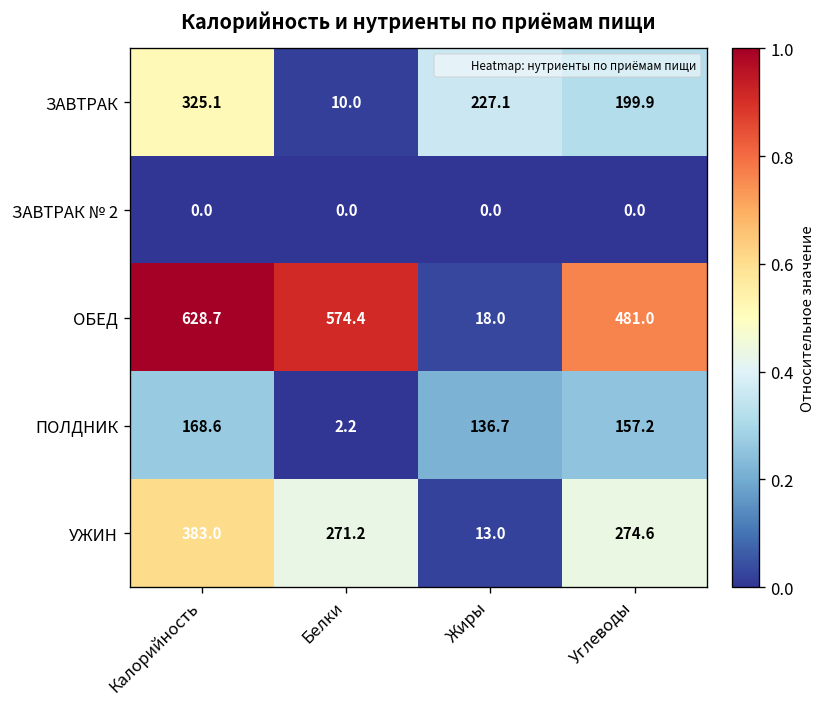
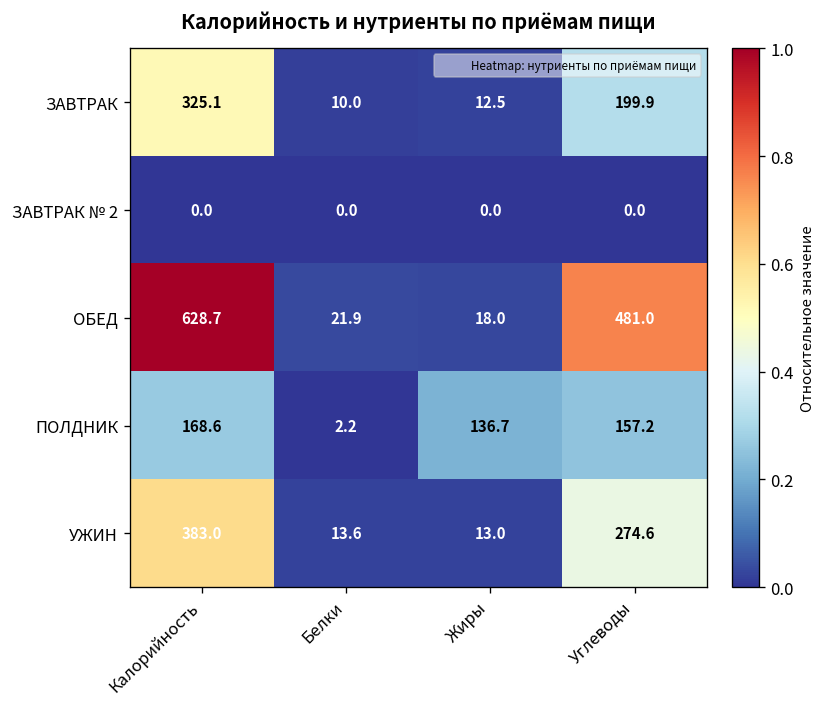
  {
    "ЗАВТРАК": {
      "Калорийность": 325.1,
      "Белки": 10.0,
-     "Жиры": 227.1,
+     "Жиры": 12.5,
      "Углеводы": 199.9
    },
    "ЗАВТРАК № 2": {
      "Калорийность": 0.0,
      "Белки": 0.0,
      "Жиры": 0.0,
      "Углеводы": 0.0
    },
    "ОБЕД": {
      "Калорийность": 628.7,
-     "Белки": 574.4,
+     "Белки": 21.9,
      "Жиры": 18.0,
      "Углеводы": 481.0
    },
    "ПОЛДНИК": {
      "Калорийность": 168.6,
      "Белки": 2.2,
      "Жиры": 136.7,
      "Углеводы": 157.2
    },
    "УЖИН": {
      "Калорийность": 383.0,
-     "Белки": 271.2,
+     "Белки": 13.6,
      "Жиры": 13.0,
      "Углеводы": 274.6
    }
  }
